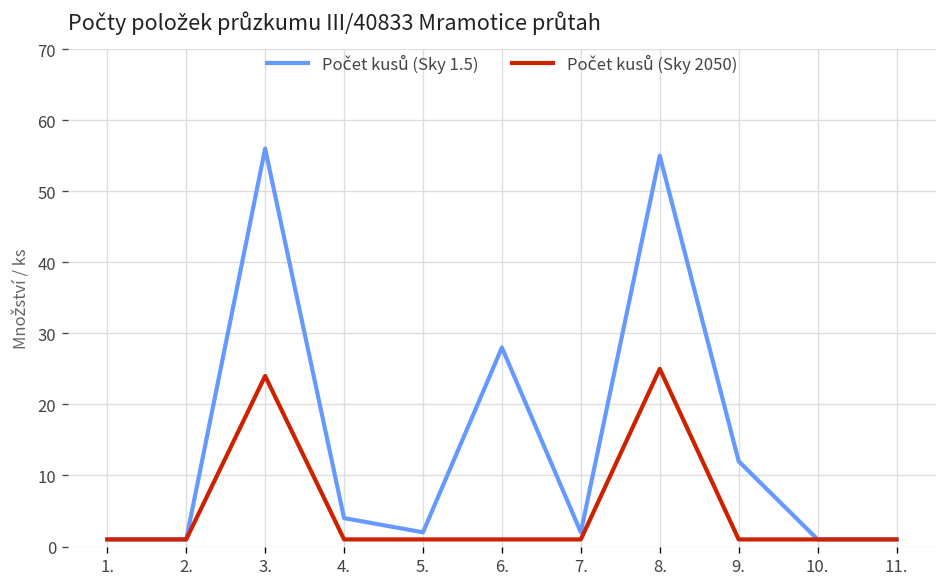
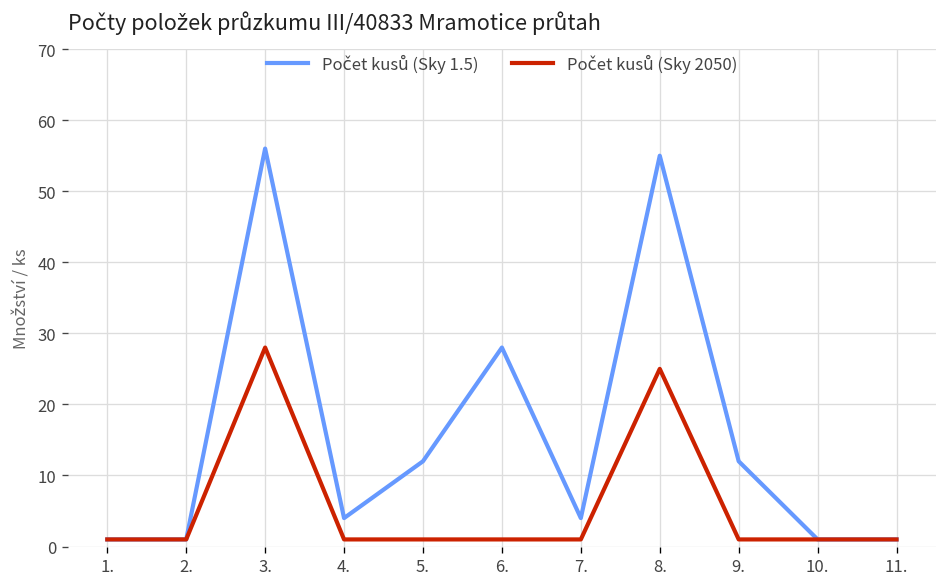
  {
    "Počet kusů (Sky 1.5)": {
      "3.": 56,
      "4.": 4,
-     "5.": 2,
+     "5.": 12,
      "6.": 28,
-     "7.": 2,
+     "7.": 4,
      "8.": 55,
      "9.": 12
    },
    "Počet kusů (Sky 2050)": {
-     "3.": 24,
+     "3.": 28,
      "4.": 1,
      "5.": 1,
      "6.": 1,
      "7.": 1,
      "8.": 25,
      "9.": 1
    }
  }
